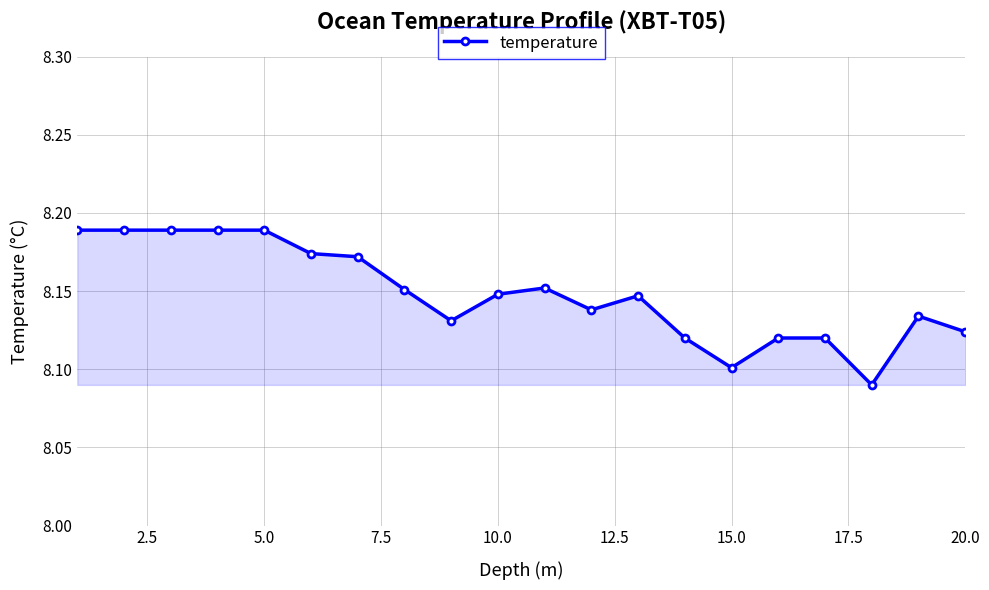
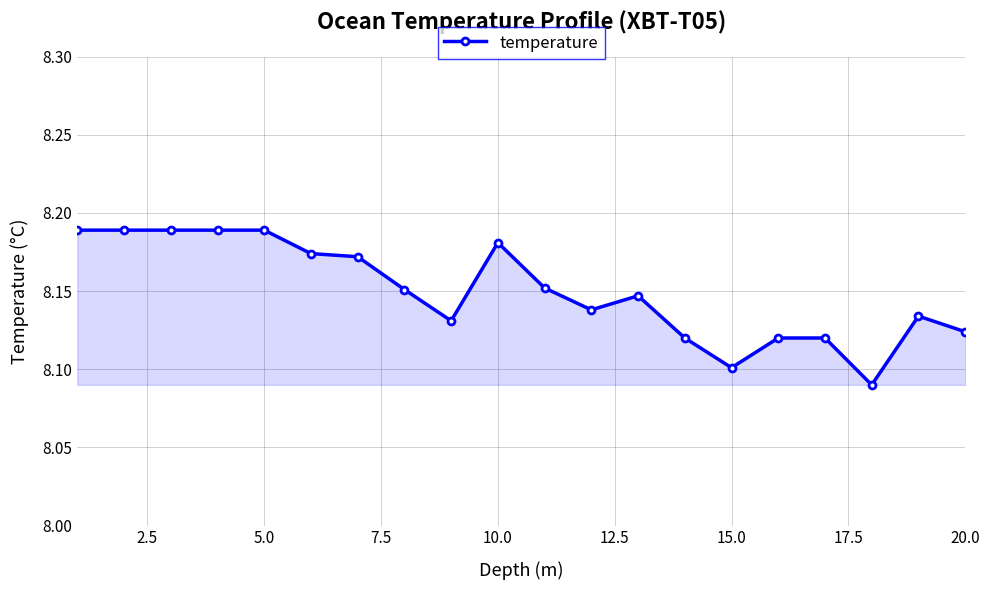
  {
    "5.0": 8.189,
-   "10.0": 8.148,
+   "10.0": 8.181,
    "15.0": 8.101,
    "20.0": 8.124
  }
